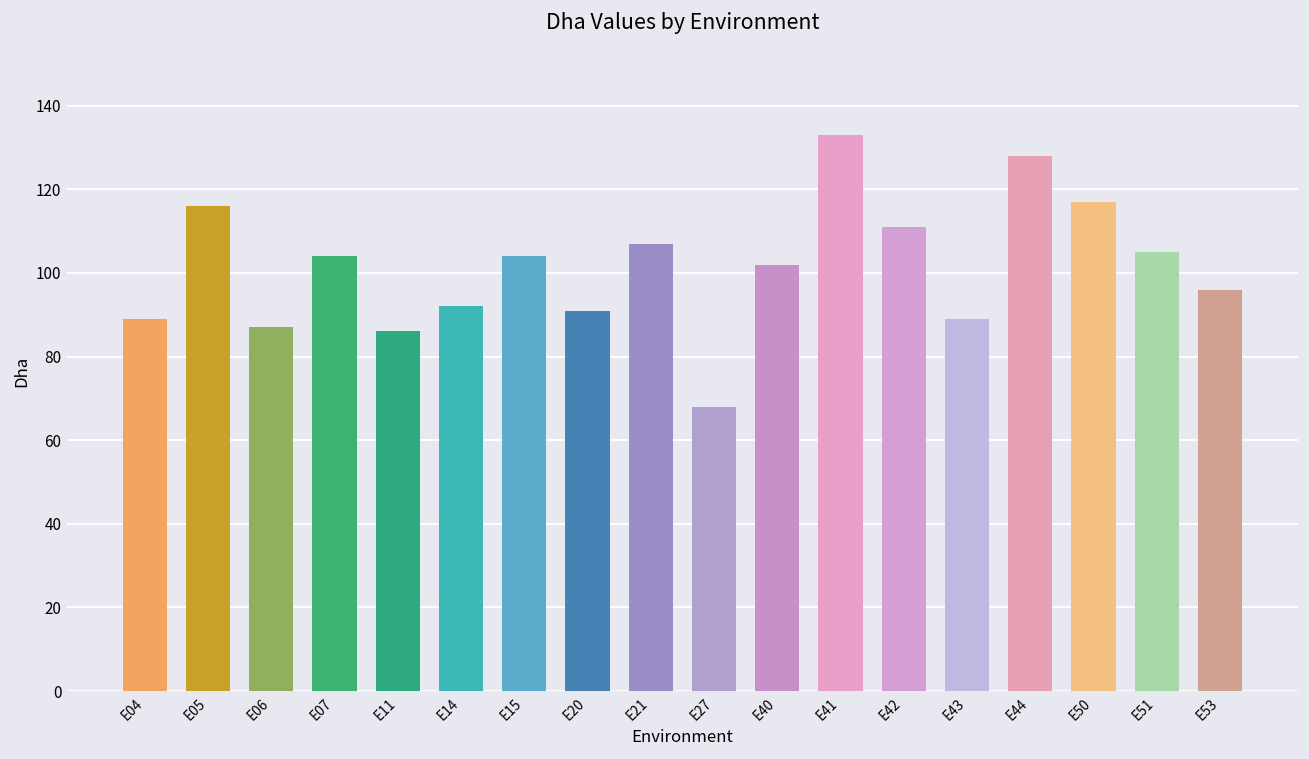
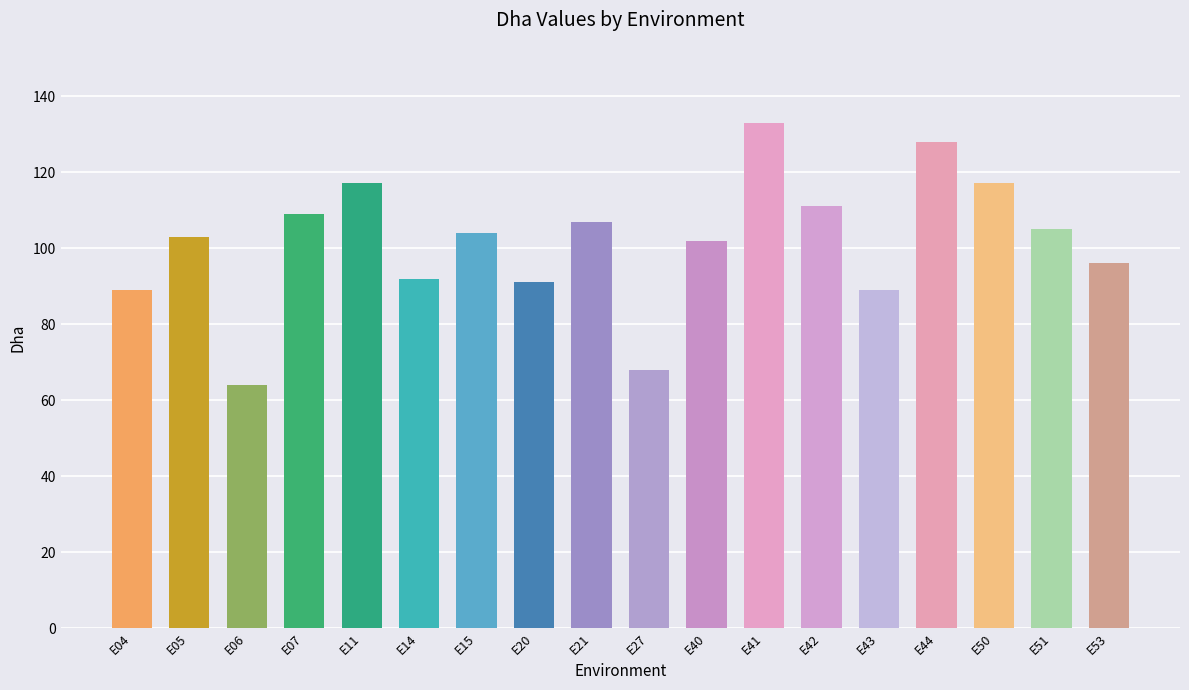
  {
    "E04": 89,
-   "E05": 116,
-   "E06": 87,
-   "E07": 104,
-   "E11": 86,
+   "E05": 103,
+   "E06": 64,
+   "E07": 109,
+   "E11": 117,
    "E14": 92,
    "E15": 104,
    "E20": 91,
    "E21": 107,
    "E27": 68,
    "E40": 102,
    "E41": 133,
    "E42": 111,
    "E43": 89,
    "E44": 128,
    "E50": 117,
    "E51": 105,
    "E53": 96
  }
